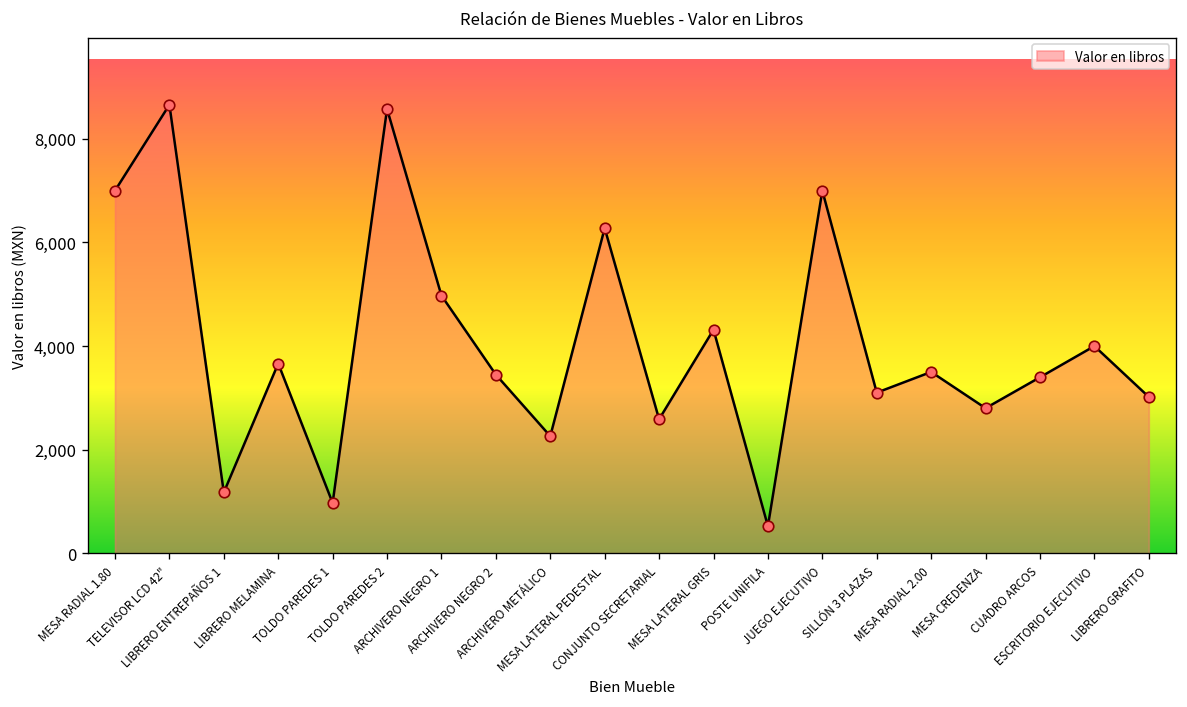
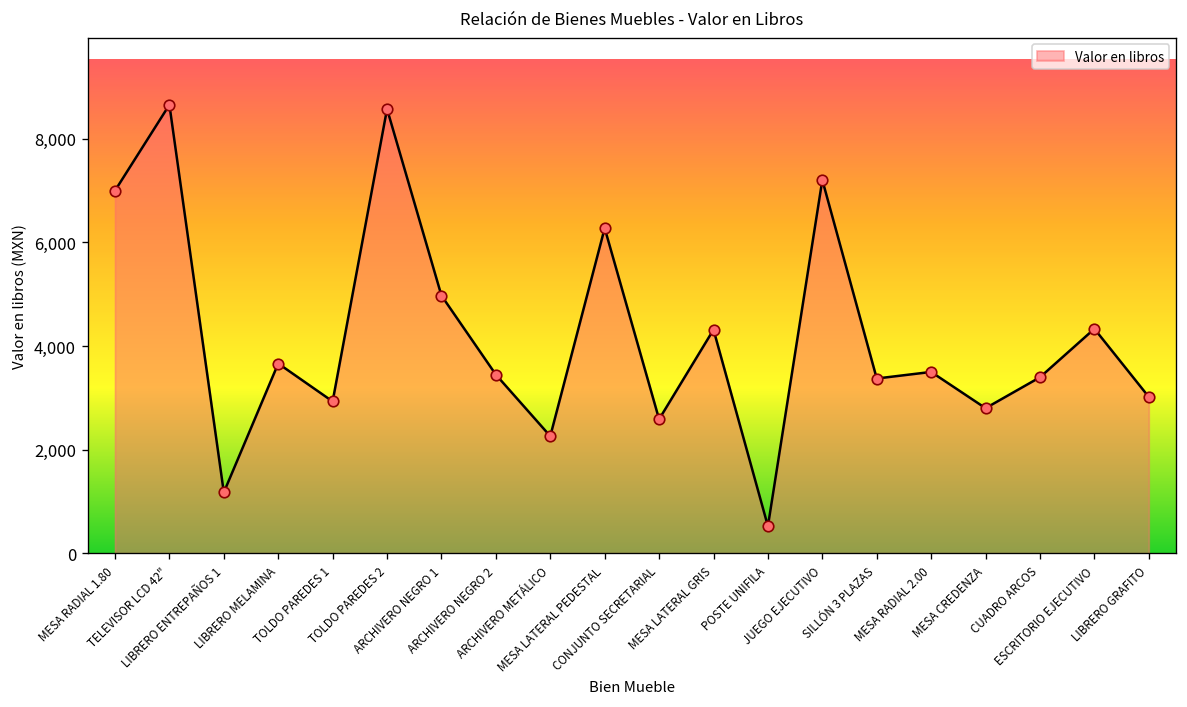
  {
    "MESA RADIAL 1.80": "7,000",
    "TELEVISOR LCD 42\"": "8,700",
    "LIBRERO ENTREPAÑOS 1": "1,200",
    "LIBRERO MELAMINA": "3,700",
-   "TOLDO PAREDES 1": "1,000",
+   "TOLDO PAREDES 1": "2,900",
    "TOLDO PAREDES 2": "8,600",
    "ARCHIVERO NEGRO 1": "5,000",
    "ARCHIVERO NEGRO 2": "3,400",
    "ARCHIVERO METÁLICO": "2,300",
    "MESA LATERAL PEDESTAL": "6,300",
    "CONJUNTO SECRETARIAL": "2,600",
    "MESA LATERAL GRIS": "4,300",
    "POSTE UNIFILA": "500",
-   "JUEGO EJECUTIVO": "7,000",
-   "SILLÓN 3 PLAZAS": "3,100",
+   "JUEGO EJECUTIVO": "7,200",
+   "SILLÓN 3 PLAZAS": "3,400",
    "MESA RADIAL 2.00": "3,500",
    "MESA CREDENZA": "2,800",
    "CUADRO ARCOS": "3,400",
-   "ESCRITORIO EJECUTIVO": "4,000",
+   "ESCRITORIO EJECUTIVO": "4,300",
    "LIBRERO GRAFITO": "3,000"
  }
